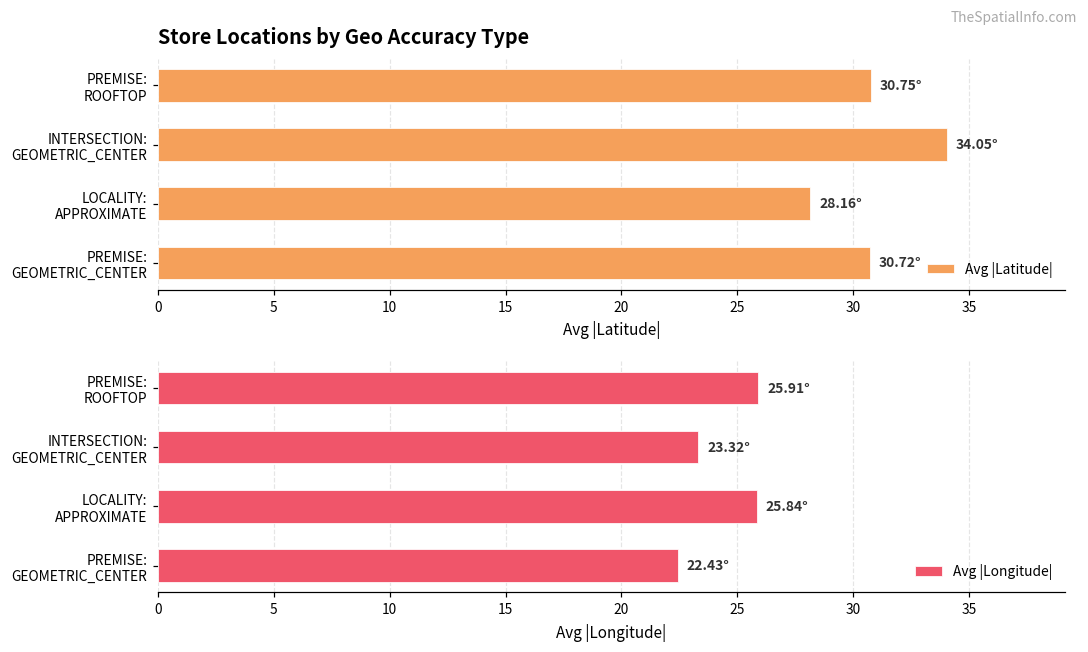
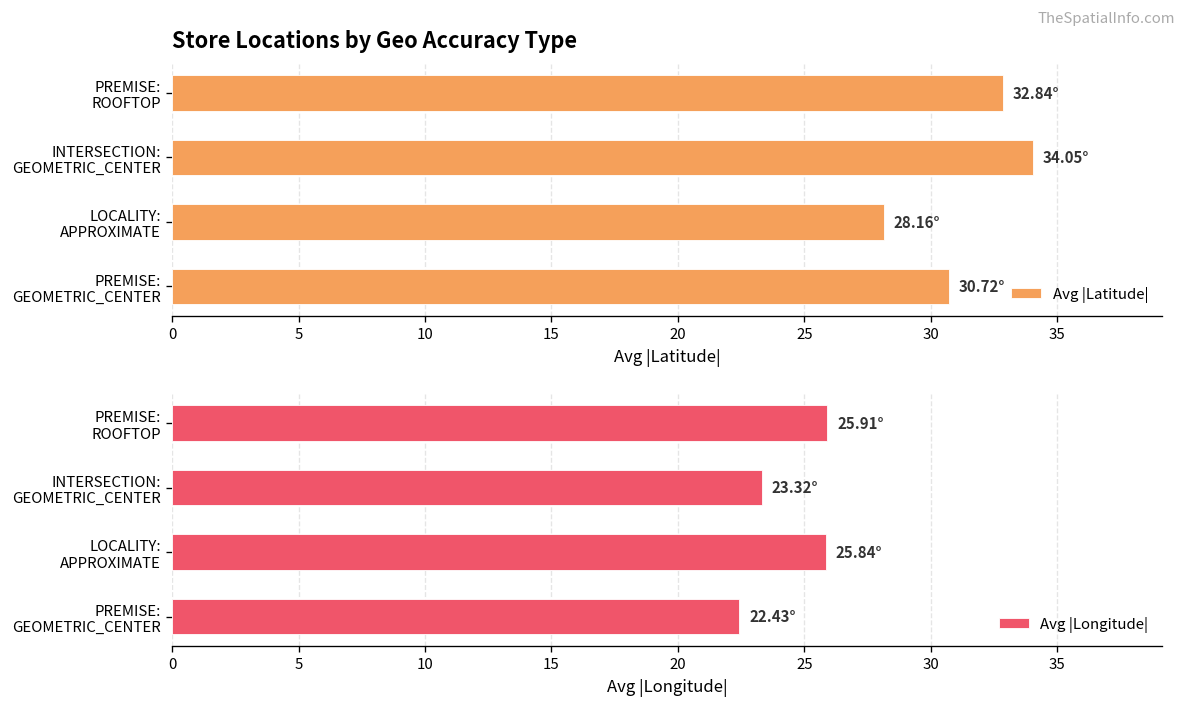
  {
    "Store Locations by Geo Accuracy Type": {
-     "PREMISE: ROOFTOP": "30.75°",
+     "PREMISE: ROOFTOP": "32.84°",
      "INTERSECTION: GEOMETRIC_CENTER": "34.05°",
      "LOCALITY: APPROXIMATE": "28.16°",
      "PREMISE: GEOMETRIC_CENTER": "30.72°"
    }
  }
